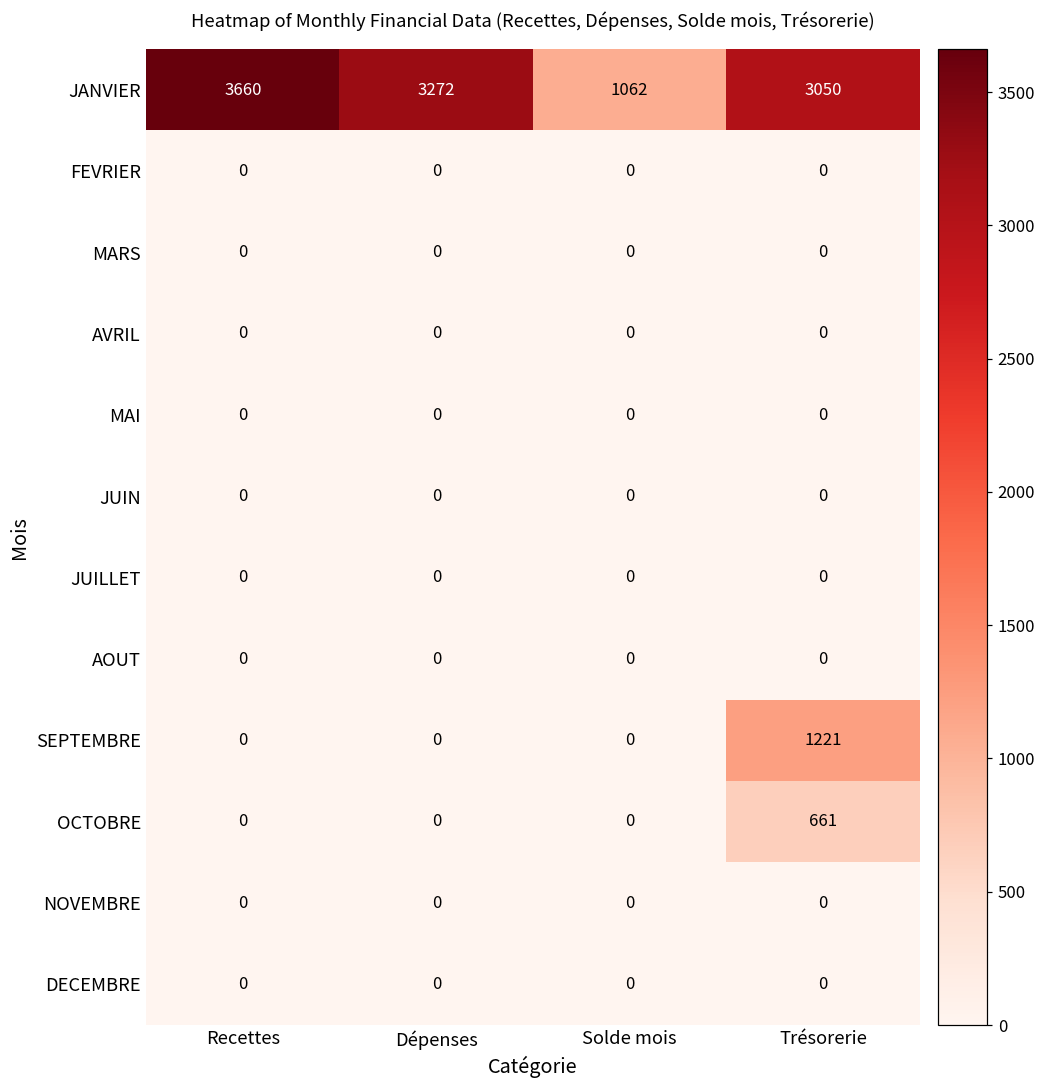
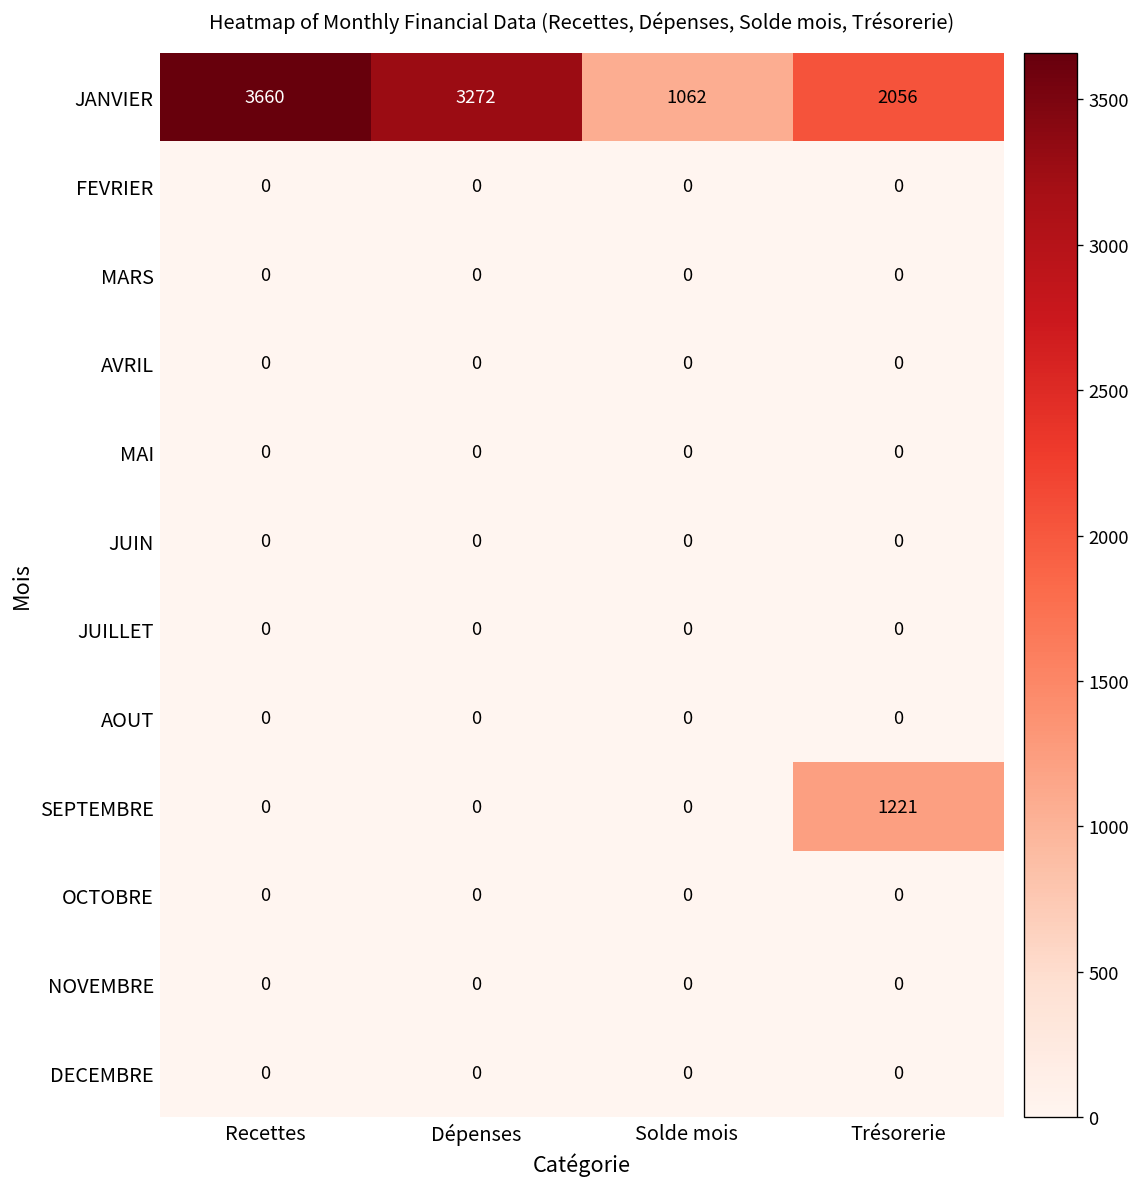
  {
    "JANVIER": {
      "Recettes": 3660,
      "Dépenses": 3272,
      "Solde mois": 1062,
-     "Trésorerie": 3050
+     "Trésorerie": 2056
    },
    "FEVRIER": {
      "Recettes": 0,
      "Dépenses": 0,
      "Solde mois": 0,
      "Trésorerie": 0
    },
    "MARS": {
      "Recettes": 0,
      "Dépenses": 0,
      "Solde mois": 0,
      "Trésorerie": 0
    },
    "AVRIL": {
      "Recettes": 0,
      "Dépenses": 0,
      "Solde mois": 0,
      "Trésorerie": 0
    },
    "MAI": {
      "Recettes": 0,
      "Dépenses": 0,
      "Solde mois": 0,
      "Trésorerie": 0
    },
    "JUIN": {
      "Recettes": 0,
      "Dépenses": 0,
      "Solde mois": 0,
      "Trésorerie": 0
    },
    "JUILLET": {
      "Recettes": 0,
      "Dépenses": 0,
      "Solde mois": 0,
      "Trésorerie": 0
    },
    "AOUT": {
      "Recettes": 0,
      "Dépenses": 0,
      "Solde mois": 0,
      "Trésorerie": 0
    },
    "SEPTEMBRE": {
      "Recettes": 0,
      "Dépenses": 0,
      "Solde mois": 0,
      "Trésorerie": 1221
    },
    "OCTOBRE": {
      "Recettes": 0,
      "Dépenses": 0,
      "Solde mois": 0,
-     "Trésorerie": 661
+     "Trésorerie": 0
    },
    "NOVEMBRE": {
      "Recettes": 0,
      "Dépenses": 0,
      "Solde mois": 0,
      "Trésorerie": 0
    },
    "DECEMBRE": {
      "Recettes": 0,
      "Dépenses": 0,
      "Solde mois": 0,
      "Trésorerie": 0
    }
  }
